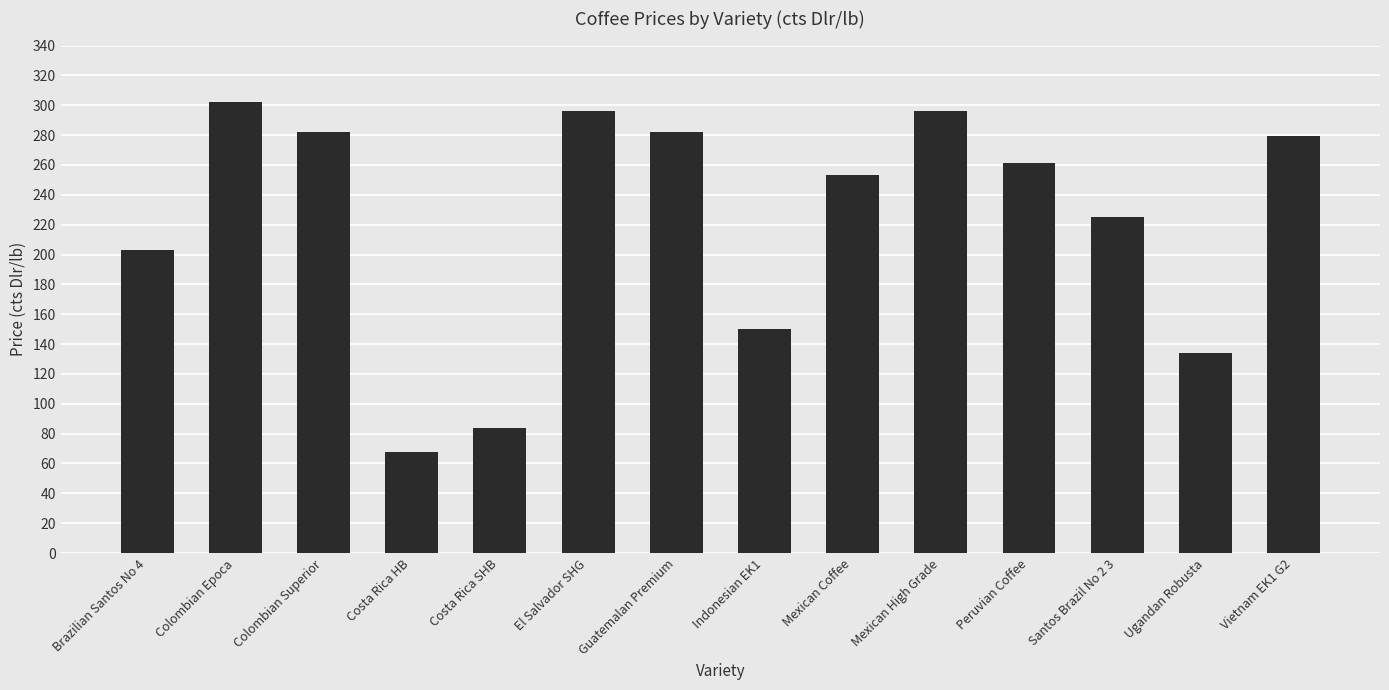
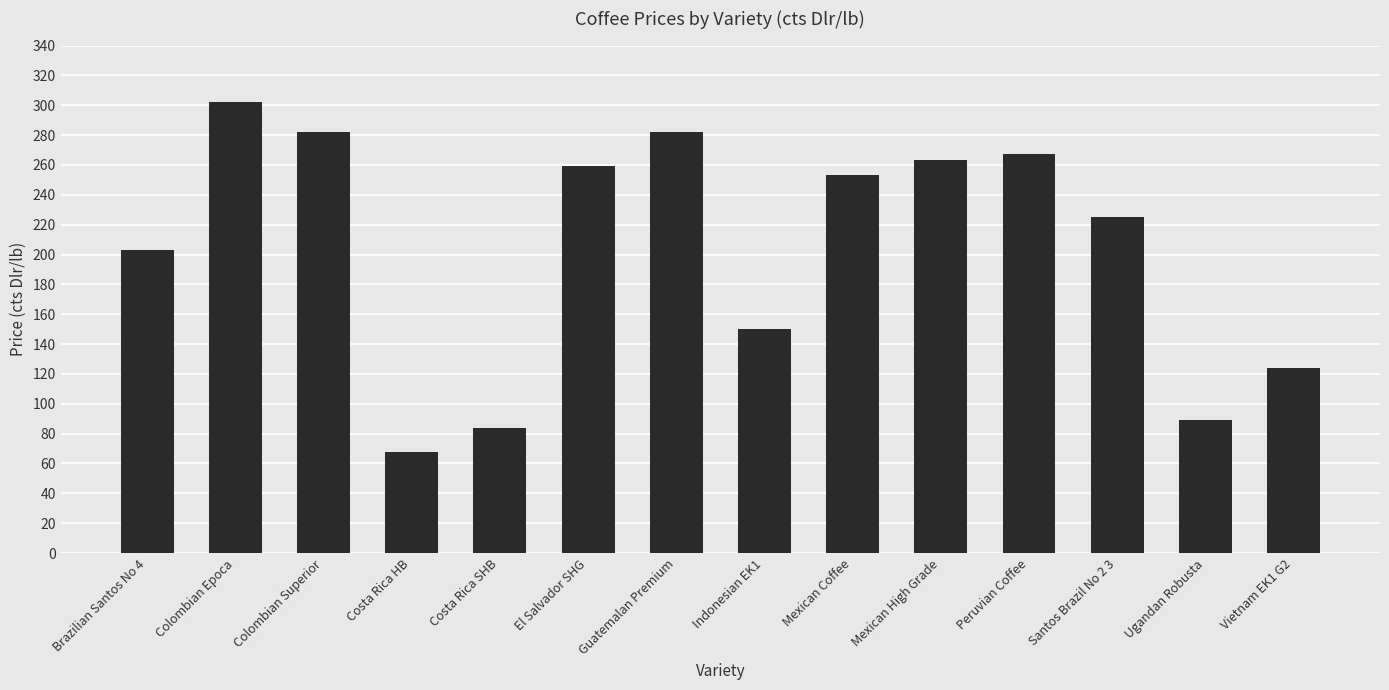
  {
    "Brazilian Santos No 4": 203,
    "Colombian Epoca": 302,
    "Colombian Superior": 282,
    "Costa Rica HB": 68,
    "Costa Rica SHB": 84,
-   "El Salvador SHG": 296,
+   "El Salvador SHG": 259,
    "Guatemalan Premium": 282,
    "Indonesian EK1": 150,
    "Mexican Coffee": 253,
-   "Mexican High Grade": 296,
-   "Peruvian Coffee": 261,
+   "Mexican High Grade": 263,
+   "Peruvian Coffee": 267,
    "Santos Brazil No 2 3": 225,
-   "Ugandan Robusta": 134,
-   "Vietnam EK1 G2": 280
+   "Ugandan Robusta": 89,
+   "Vietnam EK1 G2": 124
  }
